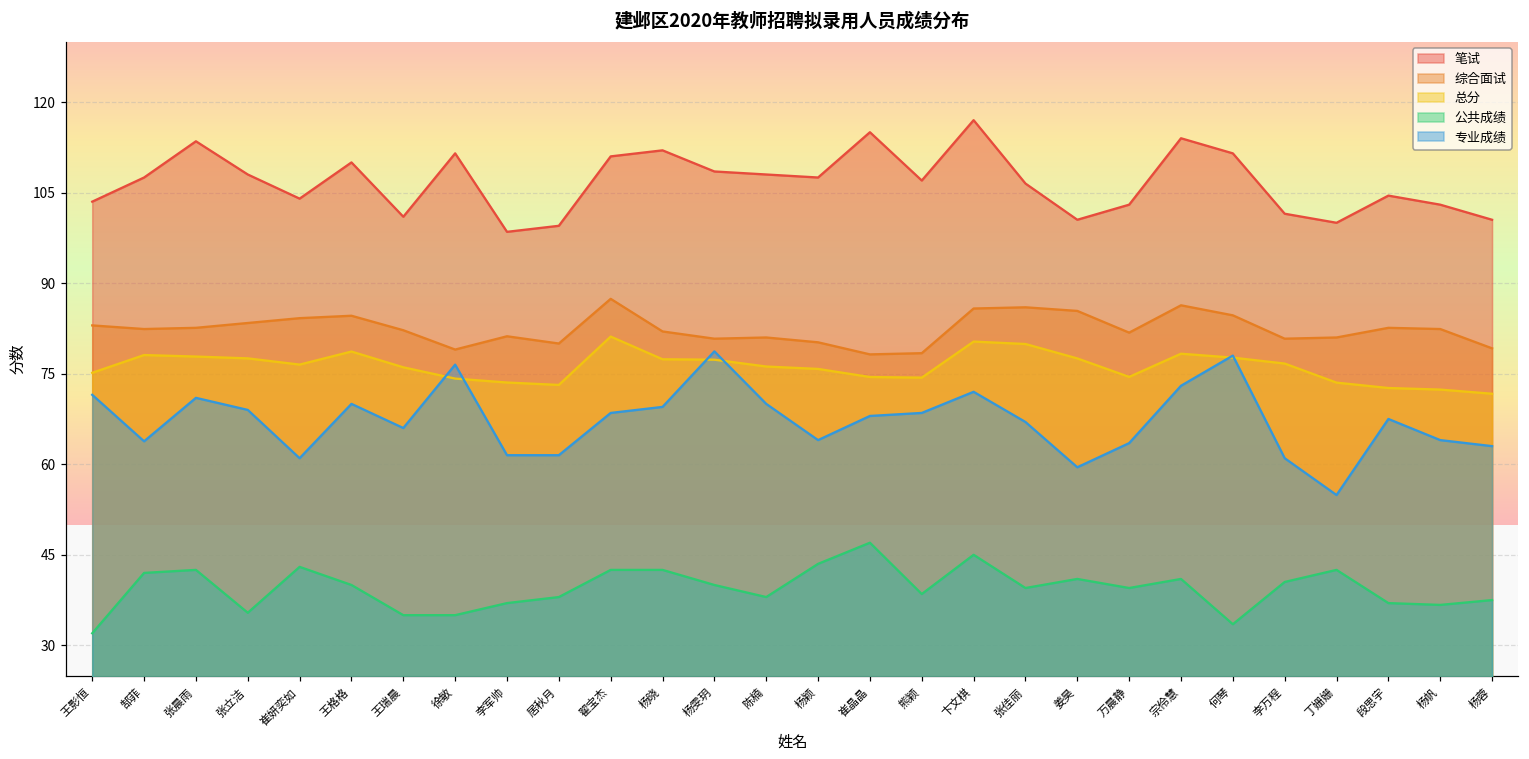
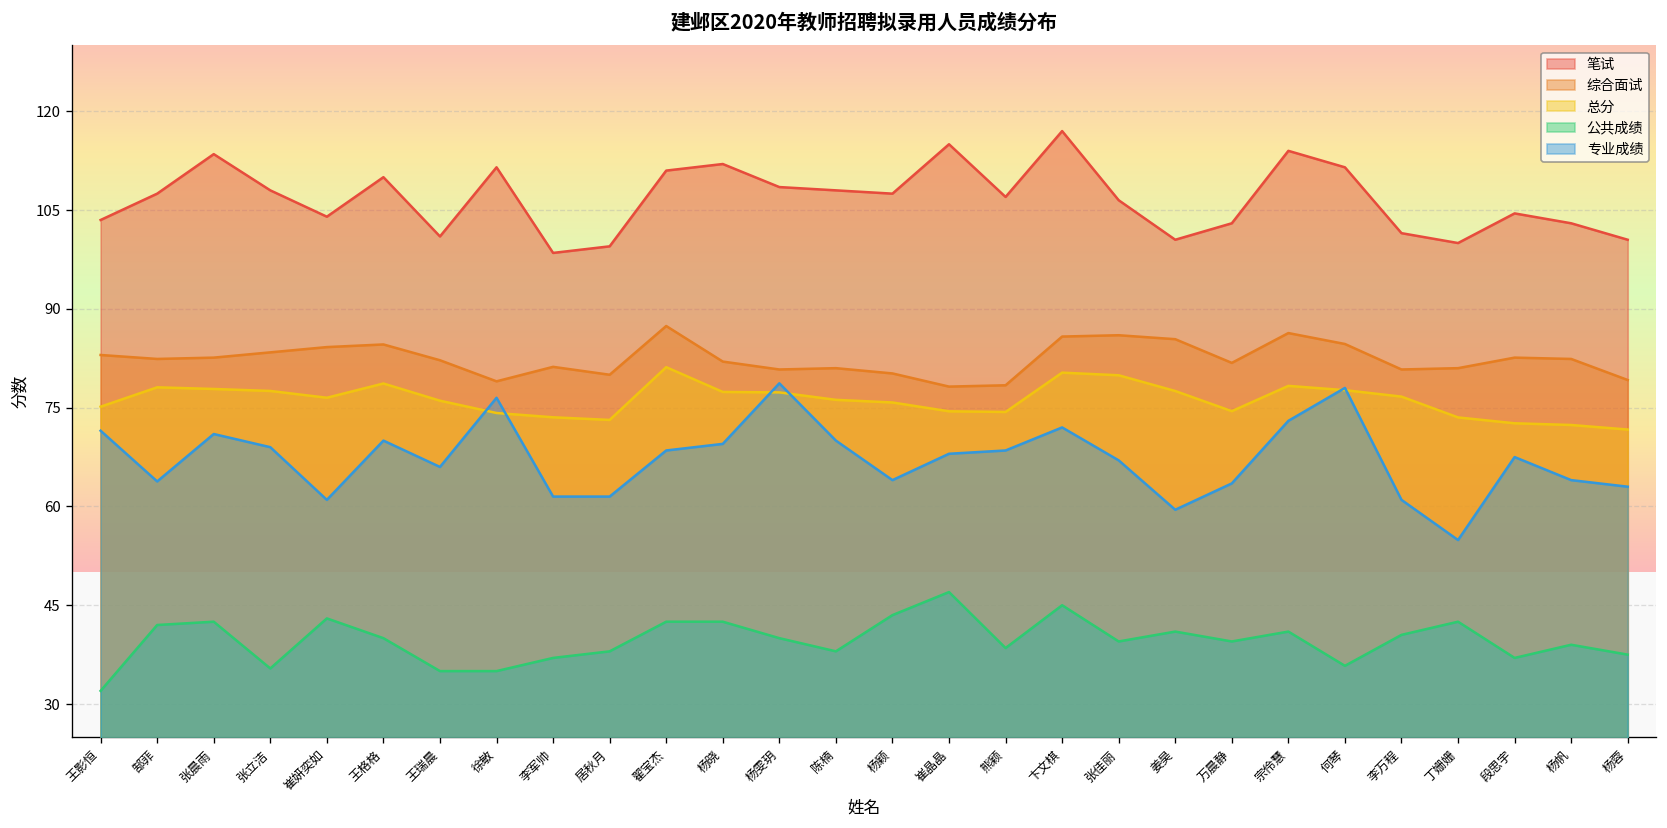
  {
    "公共成绩": {
      "王影恒": 32,
      "郜菲": 42,
      "张晨雨": 43,
      "张立洁": 35,
      "崔妍奕如": 43,
      "王格格": 40,
      "王瑞晨": 35,
      "徐敏": 35,
      "李军帅": 37,
      "居秋月": 38,
      "翟宝杰": 43,
      "杨晓": 43,
      "杨雯玥": 40,
      "陈楠": 38,
      "杨颖": 44,
      "崔晶晶": 47,
      "熊颖": 39,
      "卞文棋": 45,
      "张佳丽": 40,
      "姜昊": 41,
      "万晨静": 40,
      "宗伶慧": 41,
-     "何琴": 34,
+     "何琴": 36,
      "李万程": 41,
      "丁姗姗": 43,
      "段思宇": 37,
-     "杨帆": 37,
+     "杨帆": 39,
      "杨蓉": 38
    },
    "专业成绩": {
      "王影恒": 72,
      "郜菲": 64,
      "张晨雨": 71,
      "张立洁": 69,
      "崔妍奕如": 61,
      "王格格": 70,
      "王瑞晨": 66,
      "徐敏": 77,
      "李军帅": 62,
      "居秋月": 62,
      "翟宝杰": 69,
      "杨晓": 70,
      "杨雯玥": 79,
      "陈楠": 70,
      "杨颖": 64,
      "崔晶晶": 68,
      "熊颖": 69,
      "卞文棋": 72,
      "张佳丽": 67,
      "姜昊": 60,
      "万晨静": 64,
      "宗伶慧": 73,
      "李万程": 61,
      "丁姗姗": 55,
      "段思宇": 68,
      "杨帆": 64,
      "杨蓉": 63
    }
  }
